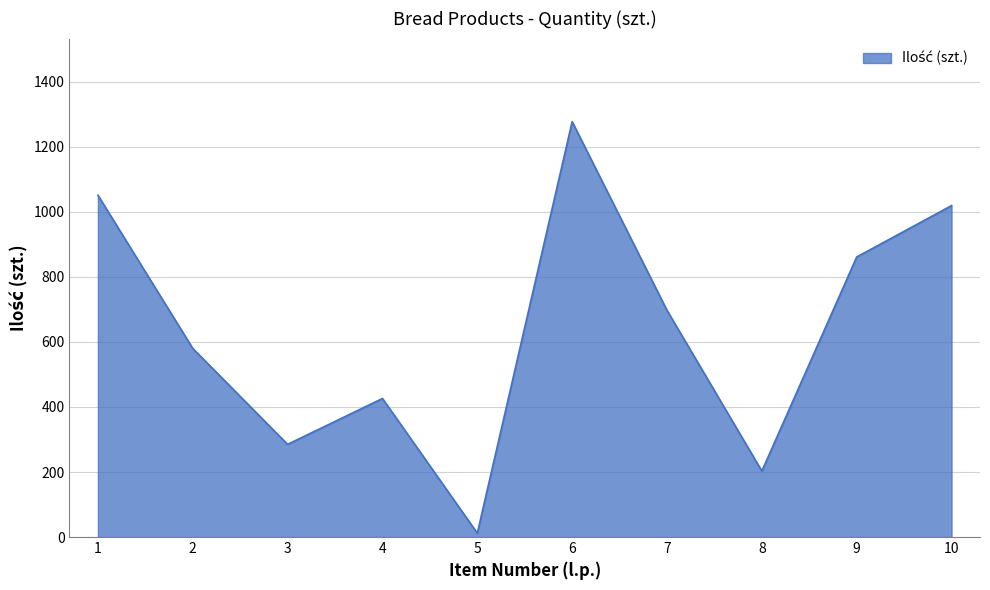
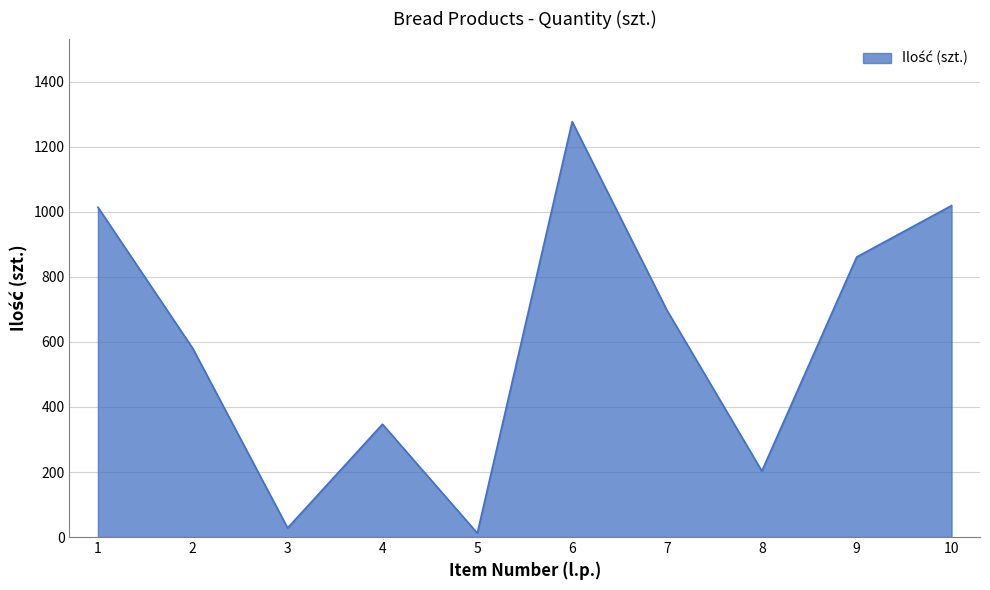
  {
-   "1": 1050,
+   "1": 1010,
    "2": 580,
-   "3": 290,
-   "4": 430,
+   "3": 30,
+   "4": 350,
    "5": 10,
    "6": 1280,
    "7": 700,
    "8": 200,
    "9": 860,
    "10": 1020
  }
